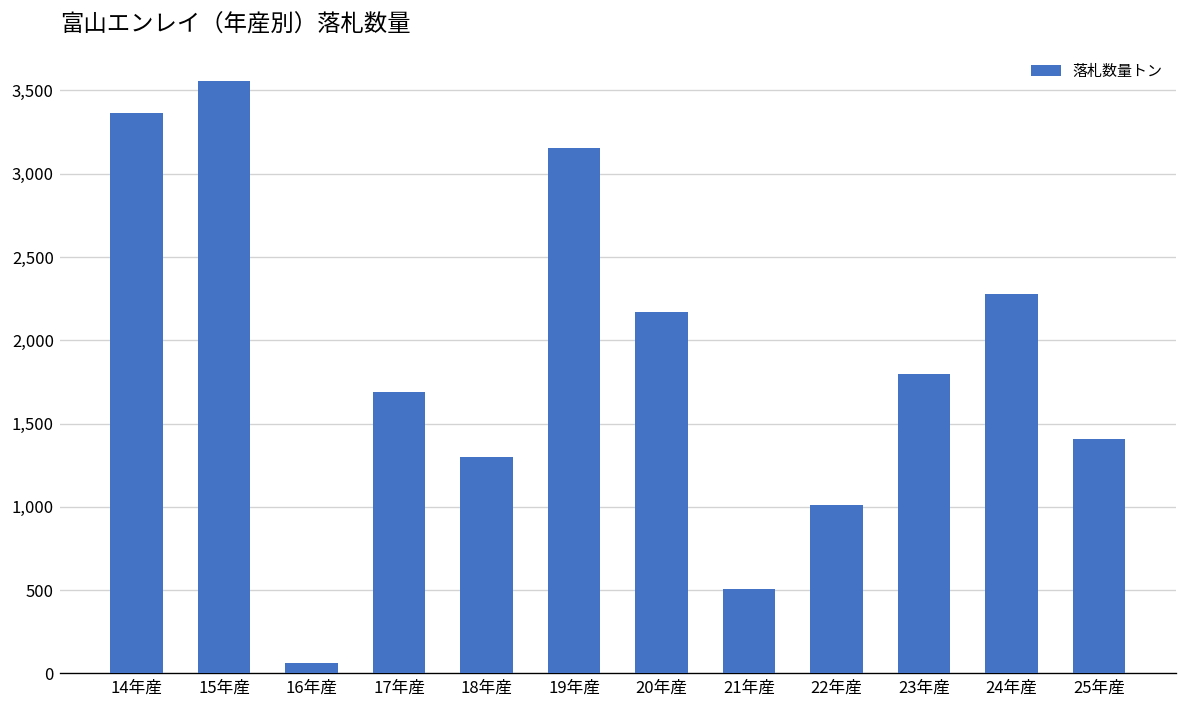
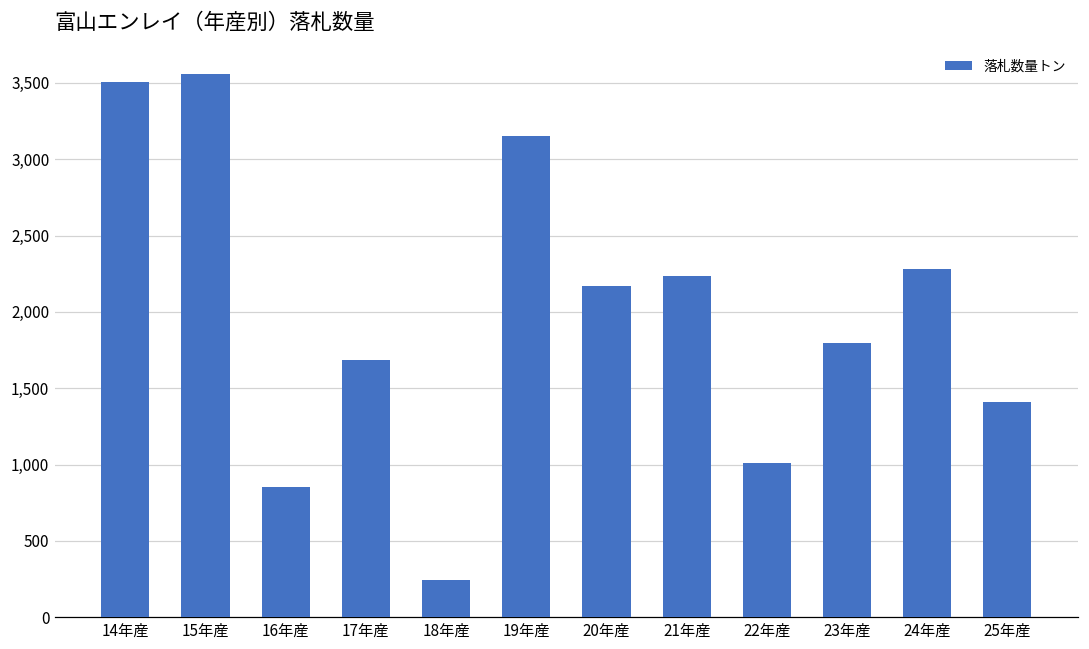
  {
-   "14年産": "3,360",
+   "14年産": "3,500",
    "15年産": "3,560",
-   "16年産": "60",
+   "16年産": "860",
    "17年産": "1,690",
-   "18年産": "1,300",
+   "18年産": "240",
    "19年産": "3,150",
    "20年産": "2,170",
-   "21年産": "500",
+   "21年産": "2,230",
    "22年産": "1,010",
    "23年産": "1,800",
    "24年産": "2,280",
    "25年産": "1,410"
  }
